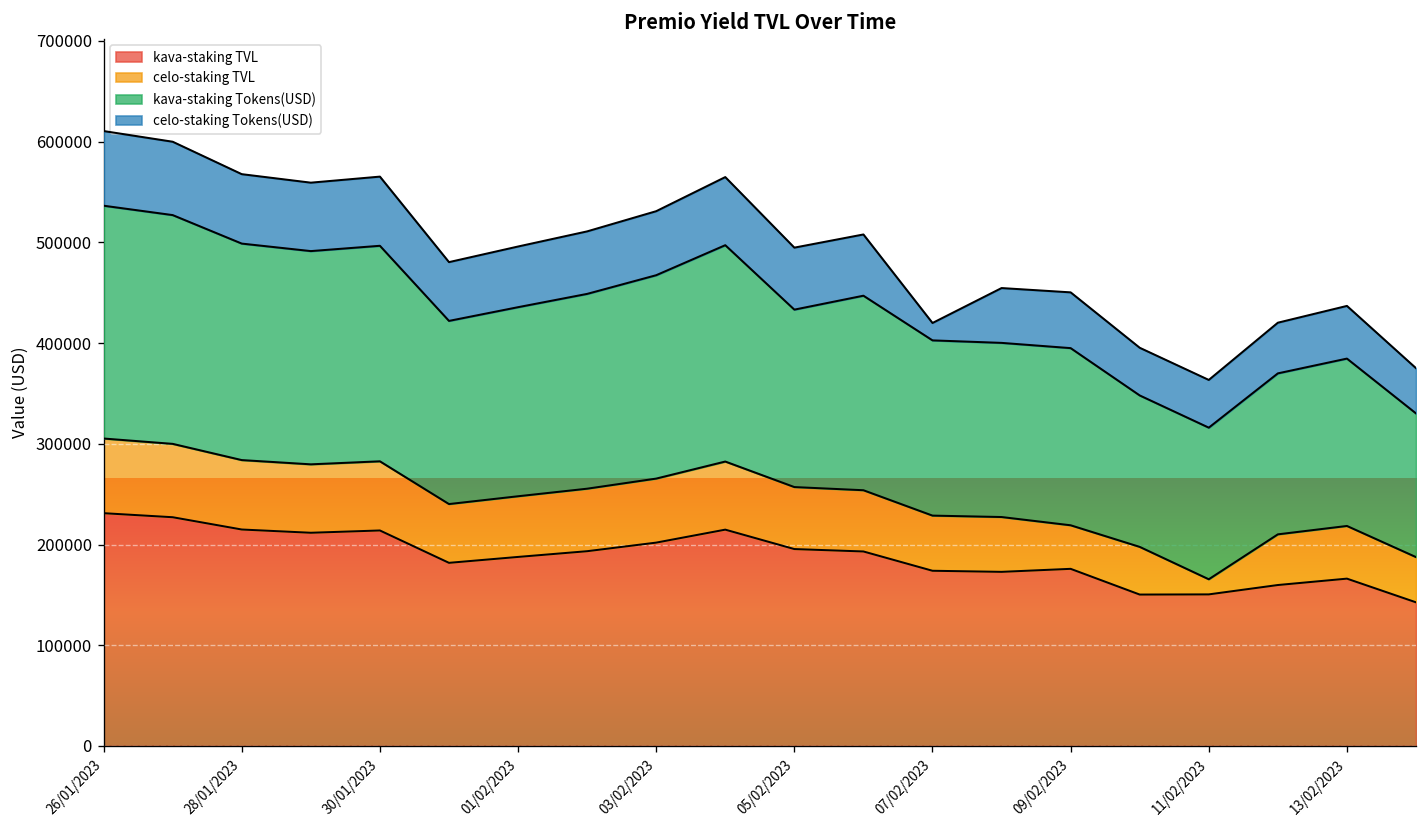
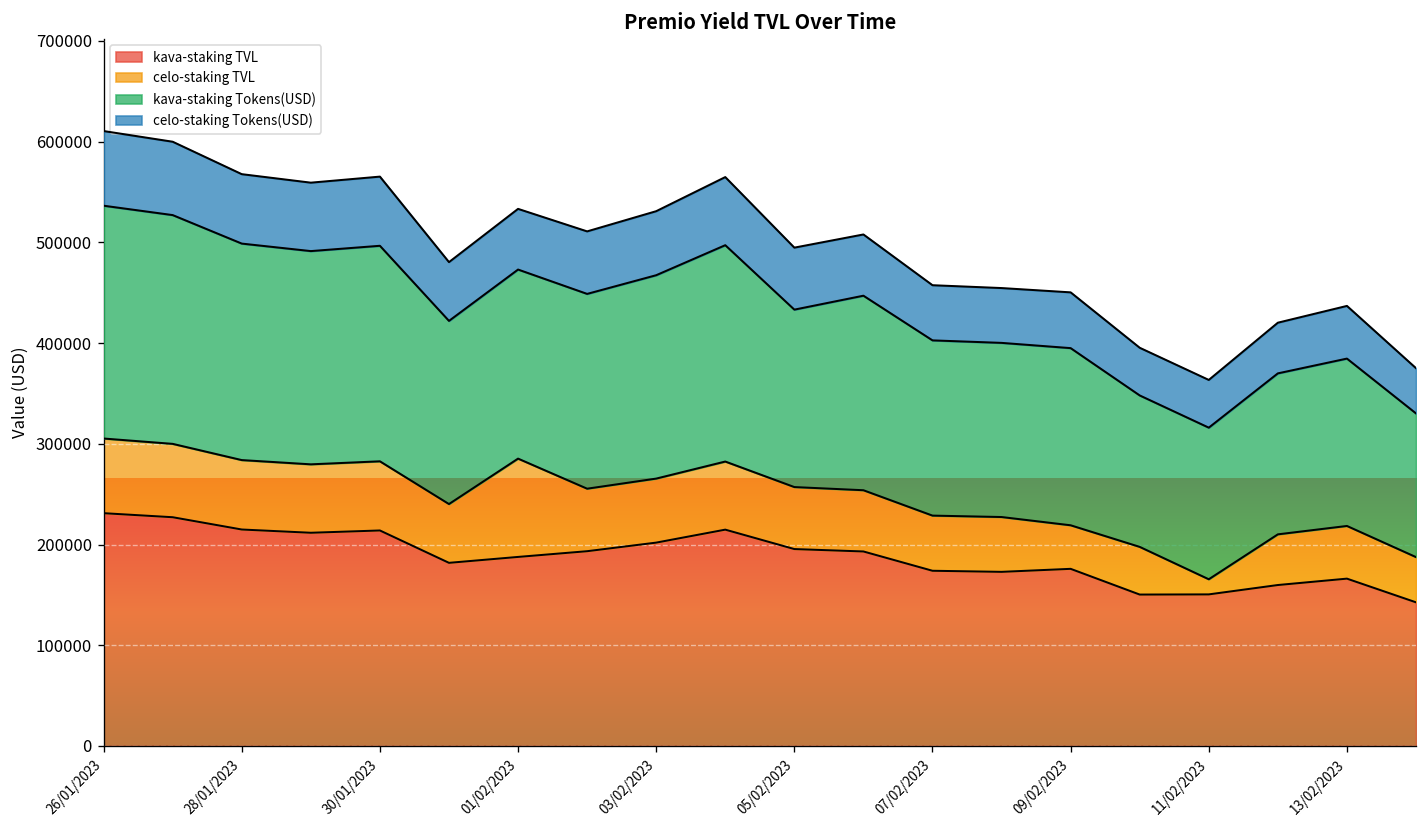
  {
    "kava-staking TVL": {
      "26/01/2023": 230000,
      "28/01/2023": 210000,
      "30/01/2023": 210000,
      "01/02/2023": 190000,
      "03/02/2023": 200000,
      "05/02/2023": 200000,
      "07/02/2023": 170000,
      "09/02/2023": 180000,
      "11/02/2023": 150000,
      "13/02/2023": 170000
    },
    "celo-staking TVL": {
      "26/01/2023": 70000,
      "28/01/2023": 70000,
      "30/01/2023": 70000,
-     "01/02/2023": 60000,
+     "01/02/2023": 100000,
      "03/02/2023": 60000,
      "05/02/2023": 60000,
      "07/02/2023": 50000,
      "09/02/2023": 40000,
      "11/02/2023": 20000,
      "13/02/2023": 50000
    },
    "kava-staking Tokens(USD)": {
      "26/01/2023": 230000,
      "28/01/2023": 210000,
      "30/01/2023": 210000,
      "01/02/2023": 190000,
      "03/02/2023": 200000,
      "05/02/2023": 180000,
      "07/02/2023": 170000,
      "09/02/2023": 180000,
      "11/02/2023": 150000,
      "13/02/2023": 170000
    },
    "celo-staking Tokens(USD)": {
      "26/01/2023": 70000,
      "28/01/2023": 70000,
      "30/01/2023": 70000,
      "01/02/2023": 60000,
      "03/02/2023": 60000,
      "05/02/2023": 60000,
-     "07/02/2023": 20000,
+     "07/02/2023": 50000,
      "09/02/2023": 60000,
      "11/02/2023": 50000,
      "13/02/2023": 50000
    }
  }
